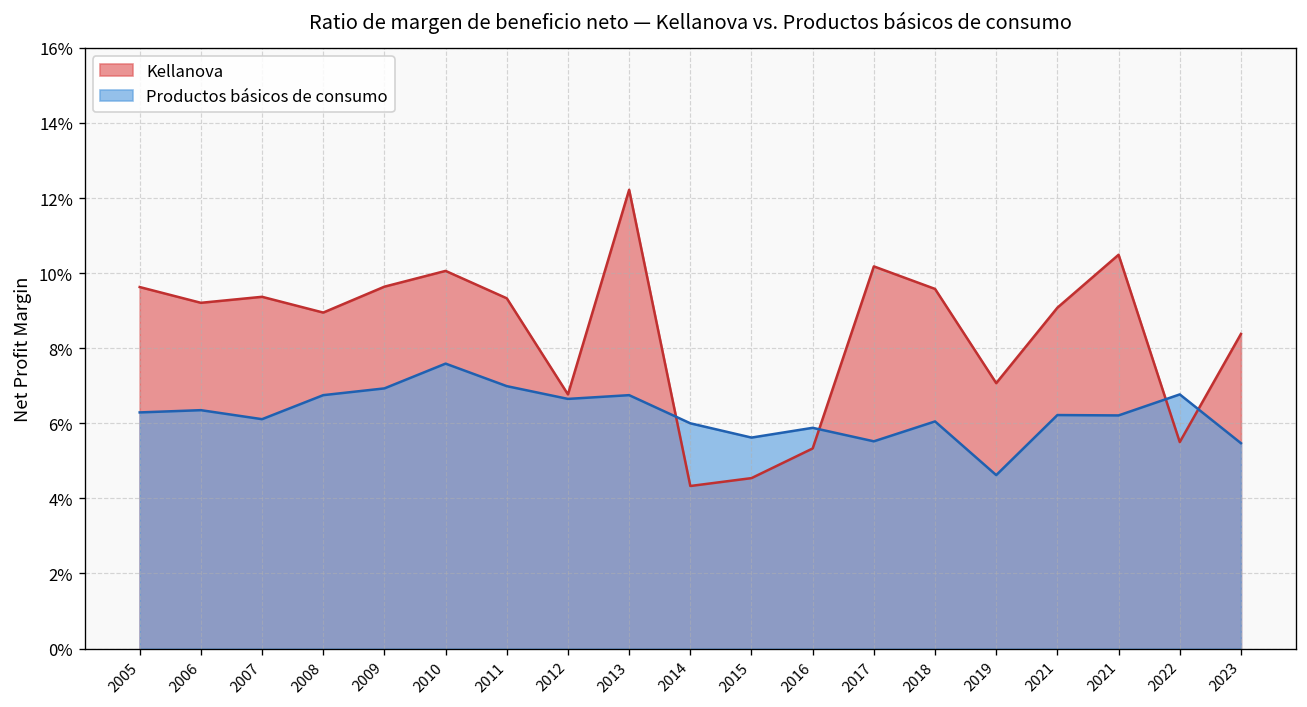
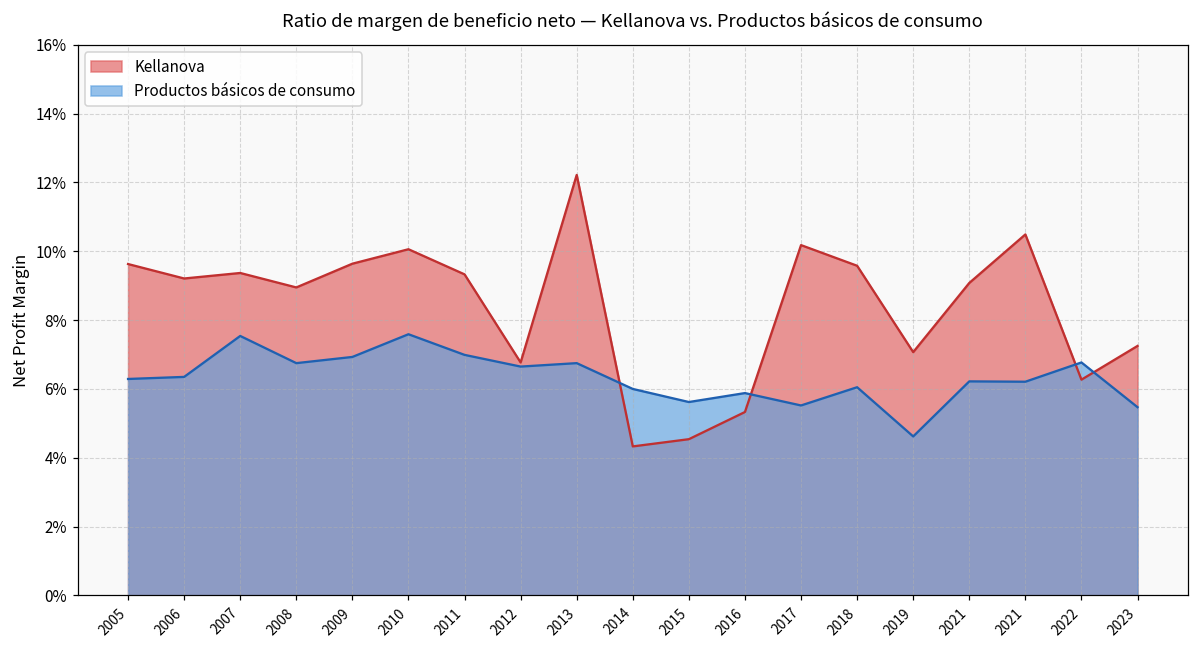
  {
    "Kellanova": {
      "2005": "9.6%",
      "2006": "9.2%",
      "2007": "9.4%",
      "2008": "9.0%",
      "2009": "9.6%",
      "2010": "10.1%",
      "2011": "9.3%",
      "2012": "6.8%",
      "2013": "12.2%",
      "2014": "4.3%",
      "2015": "4.5%",
      "2016": "5.3%",
      "2017": "10.2%",
      "2018": "9.6%",
      "2019": "7.1%",
-     "2022": "5.5%",
-     "2023": "8.4%"
+     "2022": "6.3%",
+     "2023": "7.2%"
    },
    "Productos básicos de consumo": {
      "2005": "6.3%",
      "2006": "6.4%",
-     "2007": "6.1%",
+     "2007": "7.5%",
      "2008": "6.8%",
      "2009": "6.9%",
      "2010": "7.6%",
      "2011": "7.0%",
      "2012": "6.7%",
      "2013": "6.8%",
      "2014": "6.0%",
      "2015": "5.6%",
      "2016": "5.9%",
      "2017": "5.5%",
      "2018": "6.1%",
      "2019": "4.6%",
      "2022": "6.8%",
      "2023": "5.5%"
    }
  }
